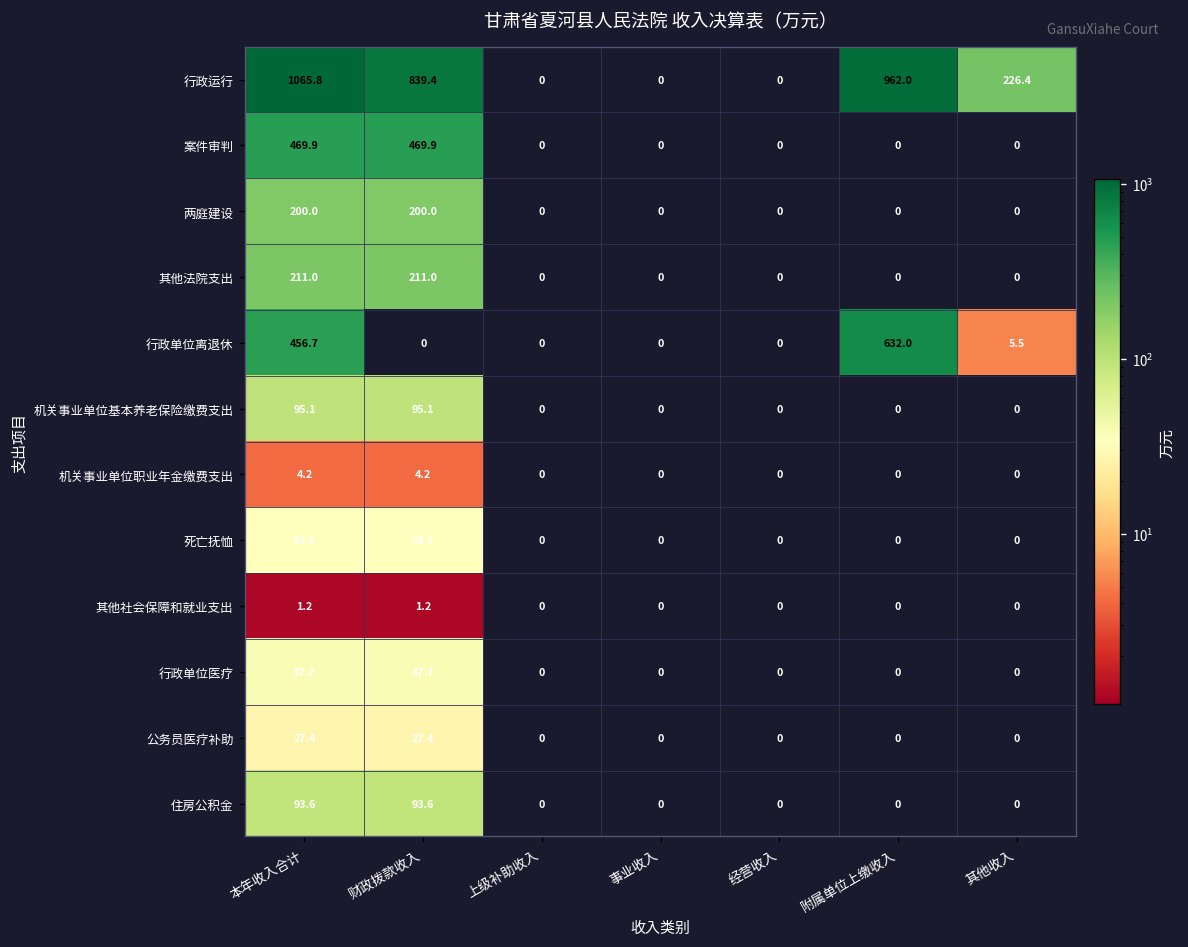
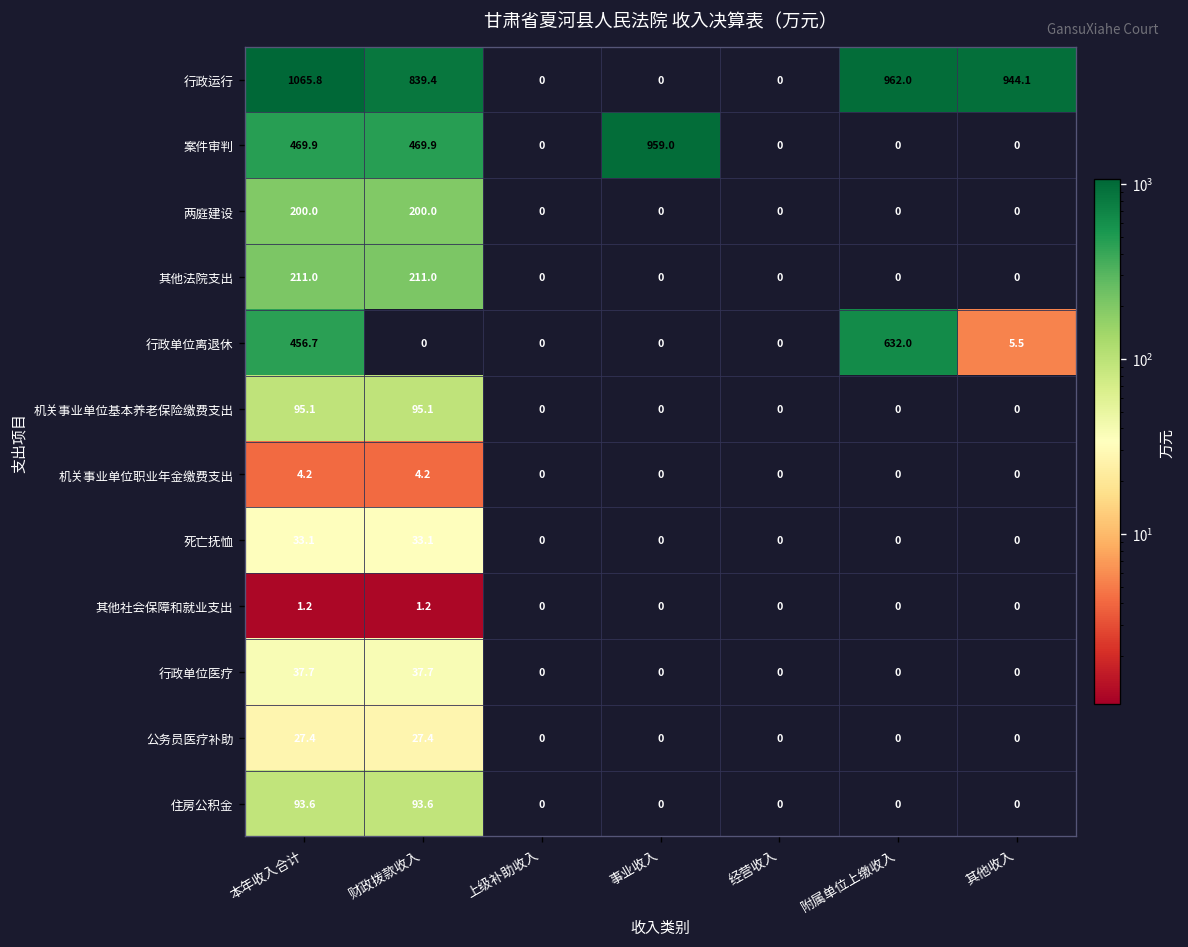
  {
    "行政运行": {
      "本年收入合计": 1065.8,
      "财政拨款收入": 839.4,
      "上级补助收入": 0,
      "事业收入": 0,
      "经营收入": 0,
      "附属单位上缴收入": 962.0,
-     "其他收入": 226.4
+     "其他收入": 944.1
    },
    "案件审判": {
      "本年收入合计": 469.9,
      "财政拨款收入": 469.9,
      "上级补助收入": 0,
-     "事业收入": 0,
+     "事业收入": 959.0,
      "经营收入": 0,
      "附属单位上缴收入": 0,
      "其他收入": 0
    },
    "两庭建设": {
      "本年收入合计": 200.0,
      "财政拨款收入": 200.0,
      "上级补助收入": 0,
      "事业收入": 0,
      "经营收入": 0,
      "附属单位上缴收入": 0,
      "其他收入": 0
    },
    "其他法院支出": {
      "本年收入合计": 211.0,
      "财政拨款收入": 211.0,
      "上级补助收入": 0,
      "事业收入": 0,
      "经营收入": 0,
      "附属单位上缴收入": 0,
      "其他收入": 0
    },
    "行政单位离退休": {
      "本年收入合计": 456.7,
      "财政拨款收入": 0,
      "上级补助收入": 0,
      "事业收入": 0,
      "经营收入": 0,
      "附属单位上缴收入": 632.0,
      "其他收入": 5.5
    },
    "机关事业单位基本养老保险缴费支出": {
      "本年收入合计": 95.1,
      "财政拨款收入": 95.1,
      "上级补助收入": 0,
      "事业收入": 0,
      "经营收入": 0,
      "附属单位上缴收入": 0,
      "其他收入": 0
    },
    "机关事业单位职业年金缴费支出": {
      "本年收入合计": 4.2,
      "财政拨款收入": 4.2,
      "上级补助收入": 0,
      "事业收入": 0,
      "经营收入": 0,
      "附属单位上缴收入": 0,
      "其他收入": 0
    },
    "死亡抚恤": {
      "本年收入合计": 33.1,
      "财政拨款收入": 33.1,
      "上级补助收入": 0,
      "事业收入": 0,
      "经营收入": 0,
      "附属单位上缴收入": 0,
      "其他收入": 0
    },
    "其他社会保障和就业支出": {
      "本年收入合计": 1.2,
      "财政拨款收入": 1.2,
      "上级补助收入": 0,
      "事业收入": 0,
      "经营收入": 0,
      "附属单位上缴收入": 0,
      "其他收入": 0
    },
    "行政单位医疗": {
      "本年收入合计": 37.7,
      "财政拨款收入": 37.7,
      "上级补助收入": 0,
      "事业收入": 0,
      "经营收入": 0,
      "附属单位上缴收入": 0,
      "其他收入": 0
    },
    "公务员医疗补助": {
      "本年收入合计": 27.4,
      "财政拨款收入": 27.4,
      "上级补助收入": 0,
      "事业收入": 0,
      "经营收入": 0,
      "附属单位上缴收入": 0,
      "其他收入": 0
    },
    "住房公积金": {
      "本年收入合计": 93.6,
      "财政拨款收入": 93.6,
      "上级补助收入": 0,
      "事业收入": 0,
      "经营收入": 0,
      "附属单位上缴收入": 0,
      "其他收入": 0
    }
  }
